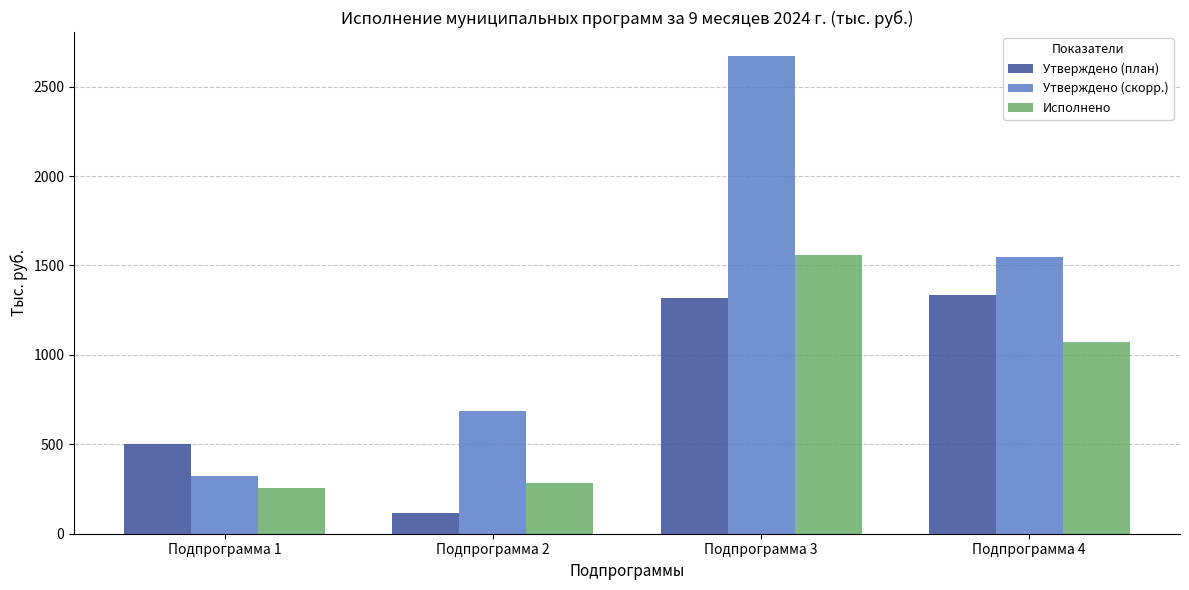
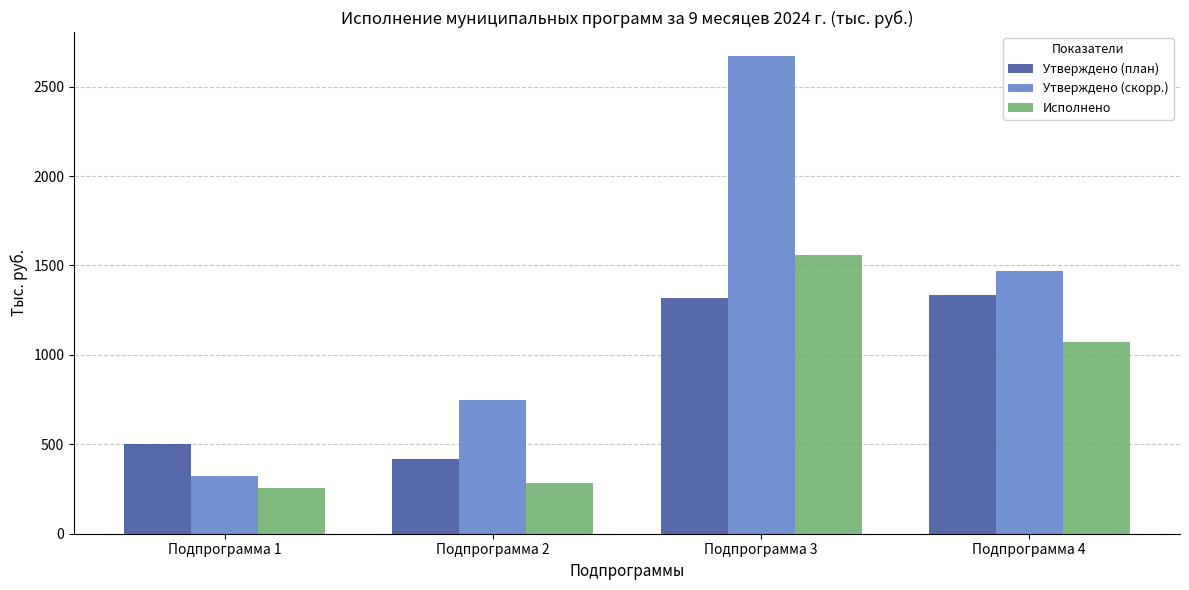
  {
    "Утверждено (план)": {
      "Подпрограмма 1": 500,
-     "Подпрограмма 2": 120,
+     "Подпрограмма 2": 420,
      "Подпрограмма 3": 1320,
      "Подпрограмма 4": 1340
    },
    "Утверждено (скорр.)": {
      "Подпрограмма 1": 320,
-     "Подпрограмма 2": 680,
+     "Подпрограмма 2": 750,
      "Подпрограмма 3": 2670,
-     "Подпрограмма 4": 1550
+     "Подпрограмма 4": 1470
    },
    "Исполнено": {
      "Подпрограмма 1": 260,
      "Подпрограмма 2": 290,
      "Подпрограмма 3": 1560,
      "Подпрограмма 4": 1070
    }
  }
